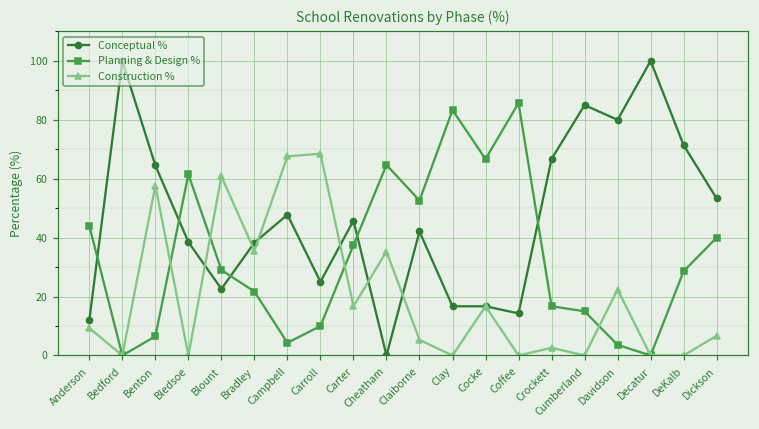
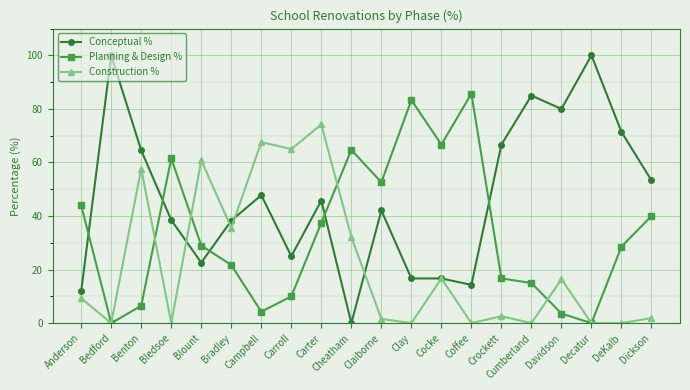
  {
    "Construction %": {
      "Anderson": 9,
      "Benton": 58,
      "Bledsoe": 0,
      "Blount": 61,
      "Bradley": 36,
      "Campbell": 68,
-     "Carroll": 69,
-     "Carter": 17,
-     "Cheatham": 35,
-     "Claiborne": 5,
+     "Carroll": 65,
+     "Carter": 74,
+     "Cheatham": 32,
+     "Claiborne": 2,
      "Clay": 0,
      "Coffee": 0,
      "Crockett": 3,
      "Cumberland": 0,
-     "Davidson": 22,
+     "Davidson": 16,
      "DeKalb": 0,
-     "Dickson": 7
+     "Dickson": 2
    }
  }
